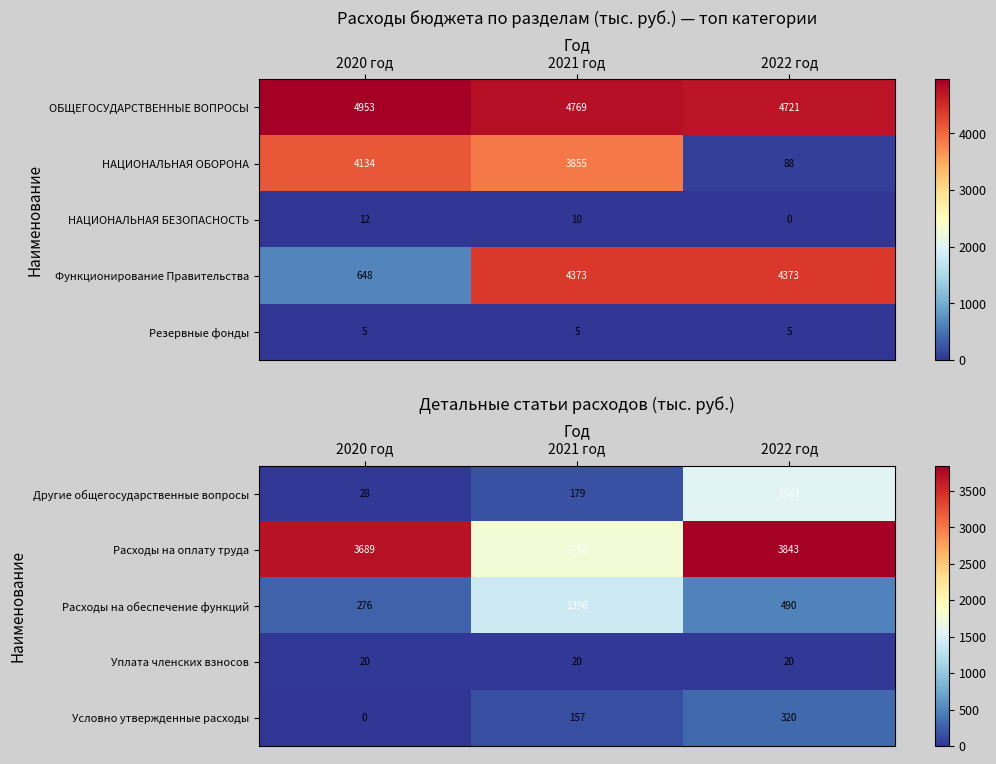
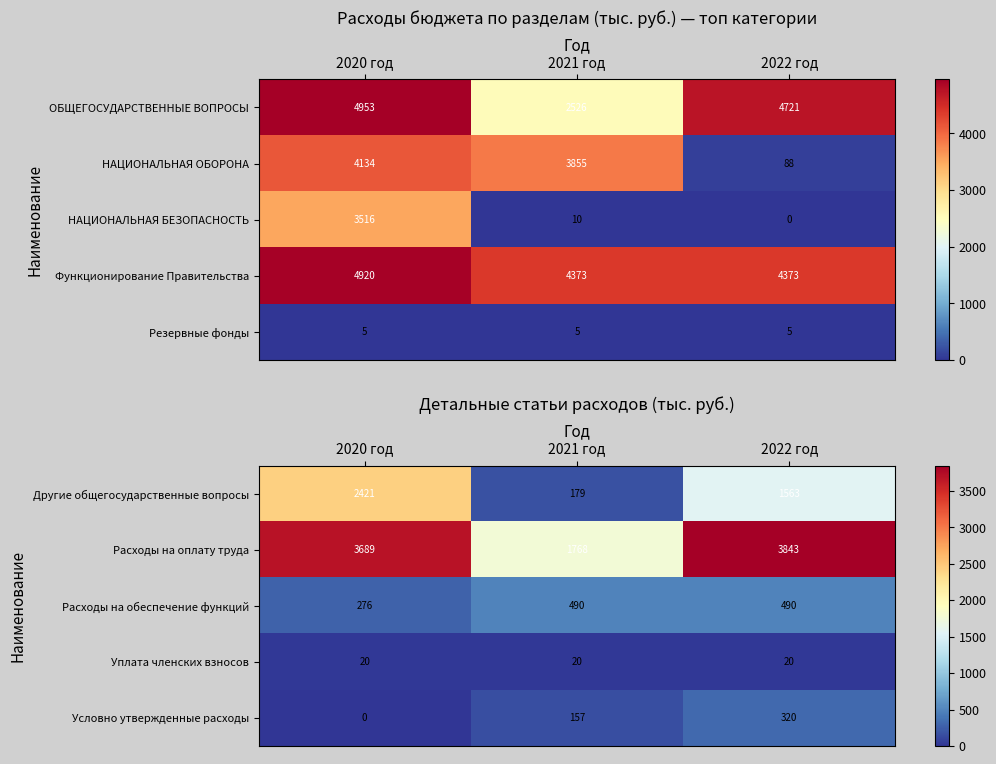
  {
    "Расходы бюджета по разделам (тыс. руб.) — топ категории": {
      "ОБЩЕГОСУДАРСТВЕННЫЕ ВОПРОСЫ": {
        "2020 год": 4953,
-       "2021 год": 4769,
+       "2021 год": 2526,
        "2022 год": 4721
      },
      "НАЦИОНАЛЬНАЯ ОБОРОНА": {
        "2020 год": 4134,
        "2021 год": 3855,
        "2022 год": 88
      },
      "НАЦИОНАЛЬНАЯ БЕЗОПАСНОСТЬ": {
-       "2020 год": 12,
+       "2020 год": 3516,
        "2021 год": 10,
        "2022 год": 0
      },
      "Функционирование Правительства": {
-       "2020 год": 648,
+       "2020 год": 4920,
        "2021 год": 4373,
        "2022 год": 4373
      },
      "Резервные фонды": {
        "2020 год": 5,
        "2021 год": 5,
        "2022 год": 5
      }
    },
    "Детальные статьи расходов (тыс. руб.)": {
      "Другие общегосударственные вопросы": {
-       "2020 год": 28,
+       "2020 год": 2421,
        "2021 год": 179
      },
      "Расходы на оплату труда": {
        "2020 год": 3689,
        "2022 год": 3843
      },
      "Расходы на обеспечение функций": {
        "2020 год": 276,
-       "2021 год": 1396,
+       "2021 год": 490,
        "2022 год": 490
      },
      "Уплата членских взносов": {
        "2020 год": 20,
        "2021 год": 20,
        "2022 год": 20
      },
      "Условно утвержденные расходы": {
        "2020 год": 0,
        "2021 год": 157,
        "2022 год": 320
      }
    }
  }
